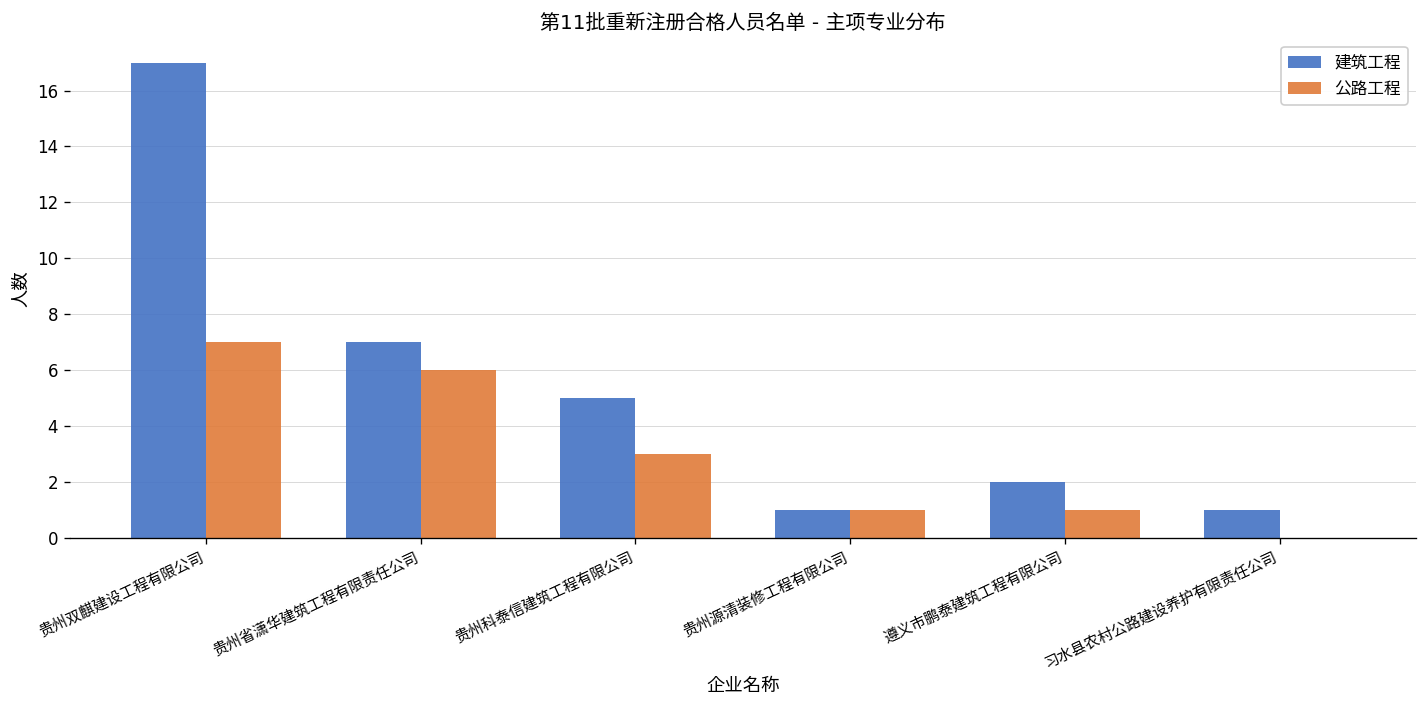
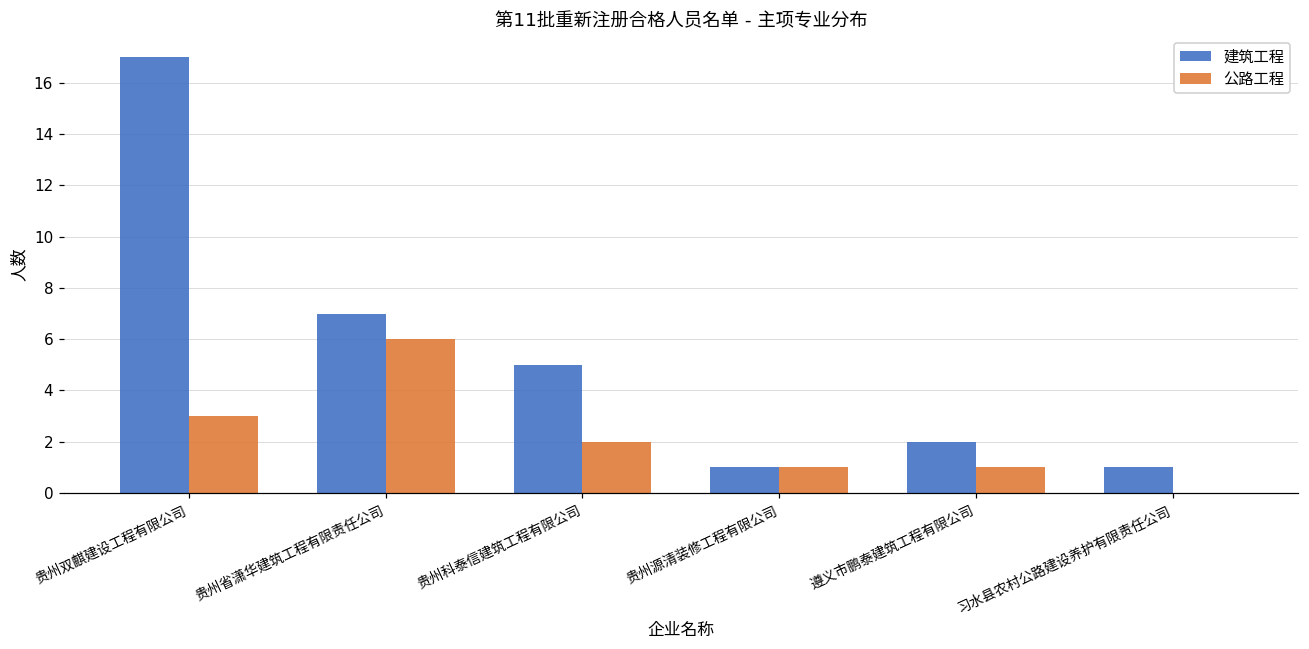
  {
    "建筑工程": {
      "贵州双麒建设工程有限公司": 17,
      "贵州省潇华建筑工程有限责任公司": 7,
      "贵州科泰信建筑工程有限公司": 5,
      "贵州源清装修工程有限公司": 1,
      "遵义市鹏泰建筑工程有限公司": 2,
      "习水县农村公路建设养护有限责任公司": 1
    },
    "公路工程": {
-     "贵州双麒建设工程有限公司": 7,
+     "贵州双麒建设工程有限公司": 3,
      "贵州省潇华建筑工程有限责任公司": 6,
-     "贵州科泰信建筑工程有限公司": 3,
+     "贵州科泰信建筑工程有限公司": 2,
      "贵州源清装修工程有限公司": 1,
      "遵义市鹏泰建筑工程有限公司": 1,
      "习水县农村公路建设养护有限责任公司": 0
    }
  }
